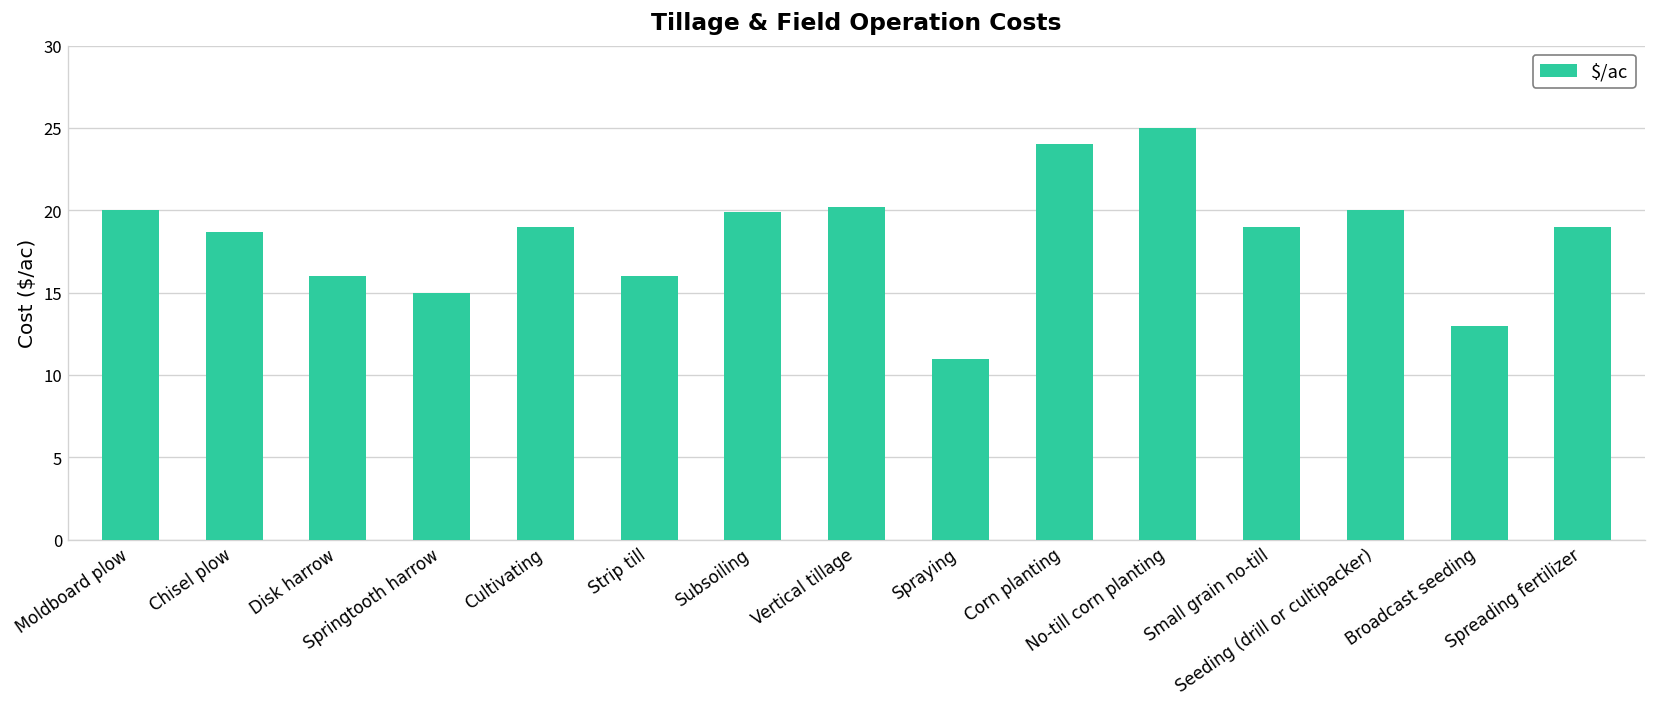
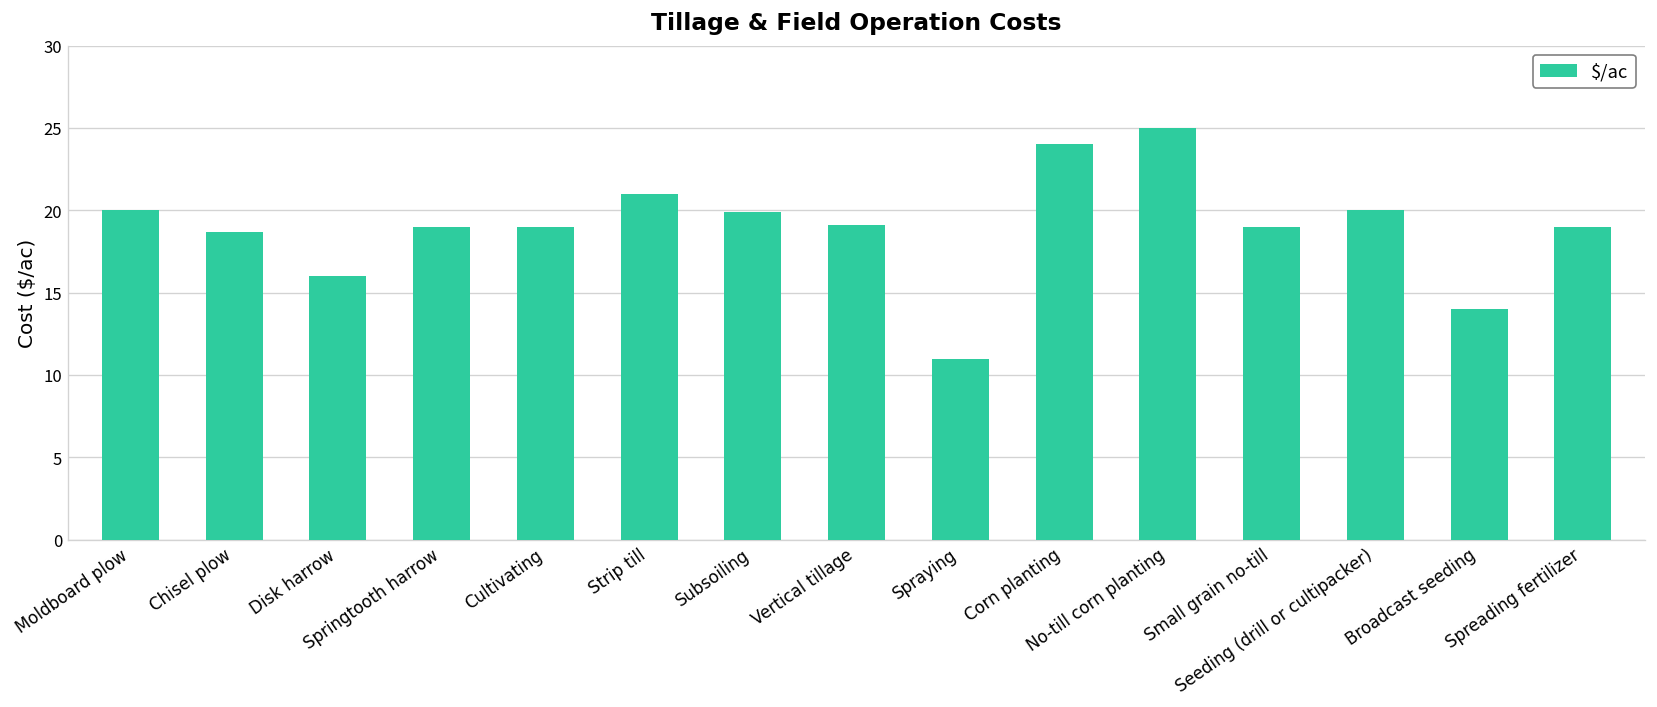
  {
    "Moldboard plow": 20.0,
    "Chisel plow": 18.7,
    "Disk harrow": 16.0,
-   "Springtooth harrow": 15,
+   "Springtooth harrow": 19,
    "Cultivating": 19.0,
-   "Strip till": 16,
+   "Strip till": 21,
    "Subsoiling": 19.9,
-   "Vertical tillage": 20.2,
+   "Vertical tillage": 19.1,
    "Spraying": 11.0,
    "Corn planting": 24.0,
    "No-till corn planting": 25.0,
    "Small grain no-till": 19.0,
    "Seeding (drill or cultipacker)": 20.0,
-   "Broadcast seeding": 13,
+   "Broadcast seeding": 14,
    "Spreading fertilizer": 19.0
  }
